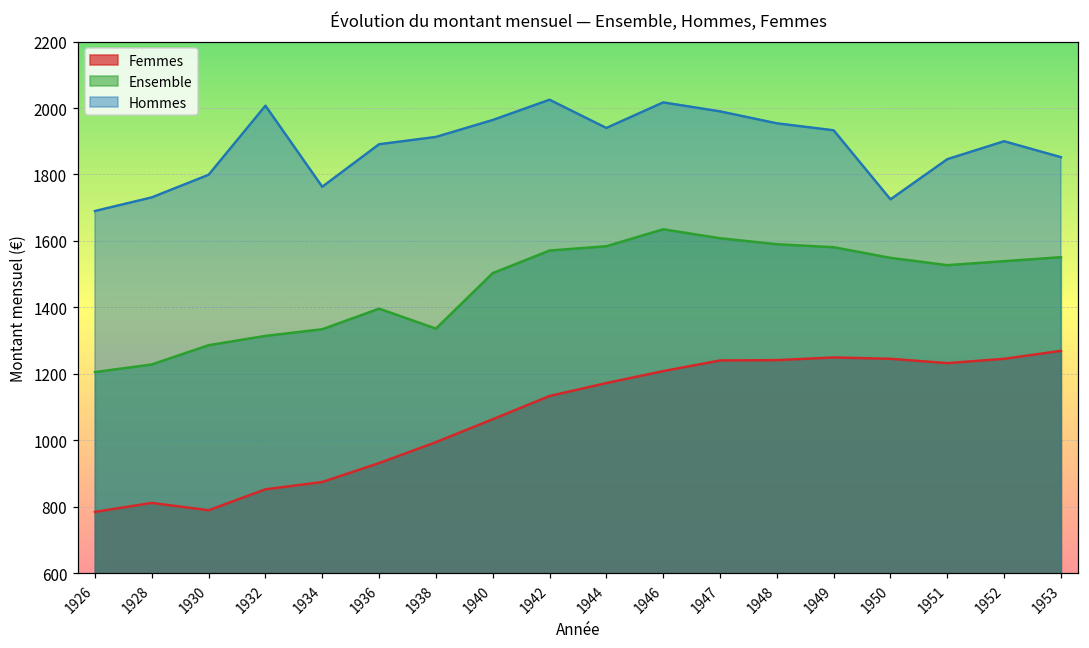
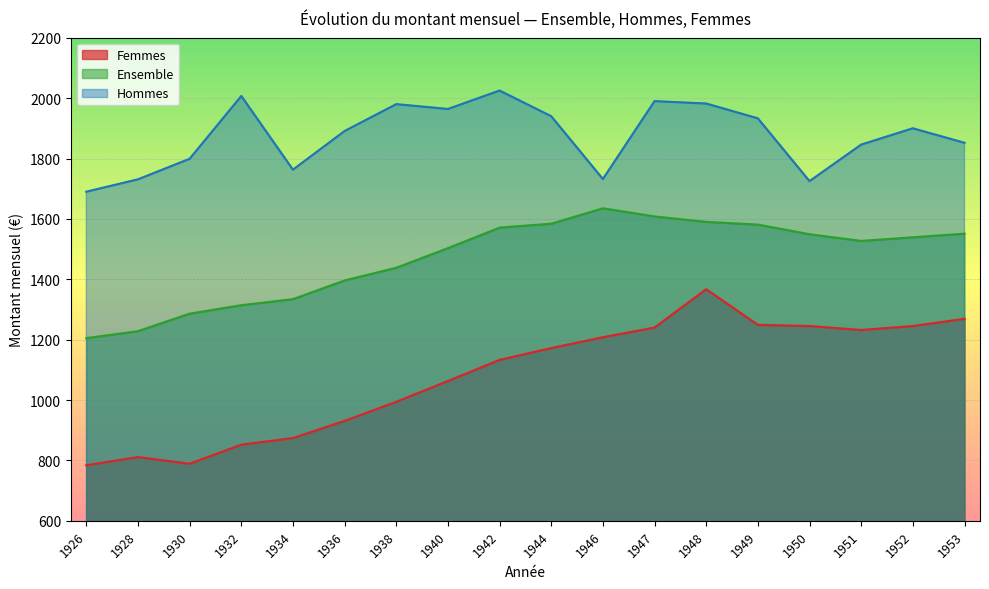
  {
    "Femmes": {
      "1926": 780,
      "1928": 810,
      "1930": 790,
      "1932": 850,
      "1934": 870,
      "1936": 930,
      "1938": 990,
      "1940": 1060,
      "1942": 1130,
      "1944": 1170,
      "1946": 1210,
      "1947": 1240,
-     "1948": 1240,
+     "1948": 1370,
      "1949": 1250,
      "1950": 1250,
      "1951": 1230,
      "1952": 1250,
      "1953": 1270
    },
    "Ensemble": {
      "1926": 1210,
      "1928": 1230,
      "1930": 1290,
      "1932": 1310,
      "1934": 1330,
      "1936": 1400,
-     "1938": 1340,
+     "1938": 1440,
      "1940": 1500,
      "1942": 1570,
      "1944": 1580,
      "1946": 1640,
      "1947": 1610,
      "1948": 1590,
      "1949": 1580,
      "1950": 1550,
      "1951": 1530,
      "1952": 1540,
      "1953": 1550
    },
    "Hommes": {
      "1926": 1690,
      "1928": 1730,
      "1930": 1800,
      "1932": 2010,
      "1934": 1760,
      "1936": 1890,
-     "1938": 1910,
+     "1938": 1980,
      "1940": 1960,
      "1942": 2030,
      "1944": 1940,
-     "1946": 2020,
+     "1946": 1730,
      "1947": 1990,
-     "1948": 1950,
+     "1948": 1980,
      "1949": 1930,
      "1950": 1730,
      "1951": 1850,
      "1952": 1900,
      "1953": 1850
    }
  }
